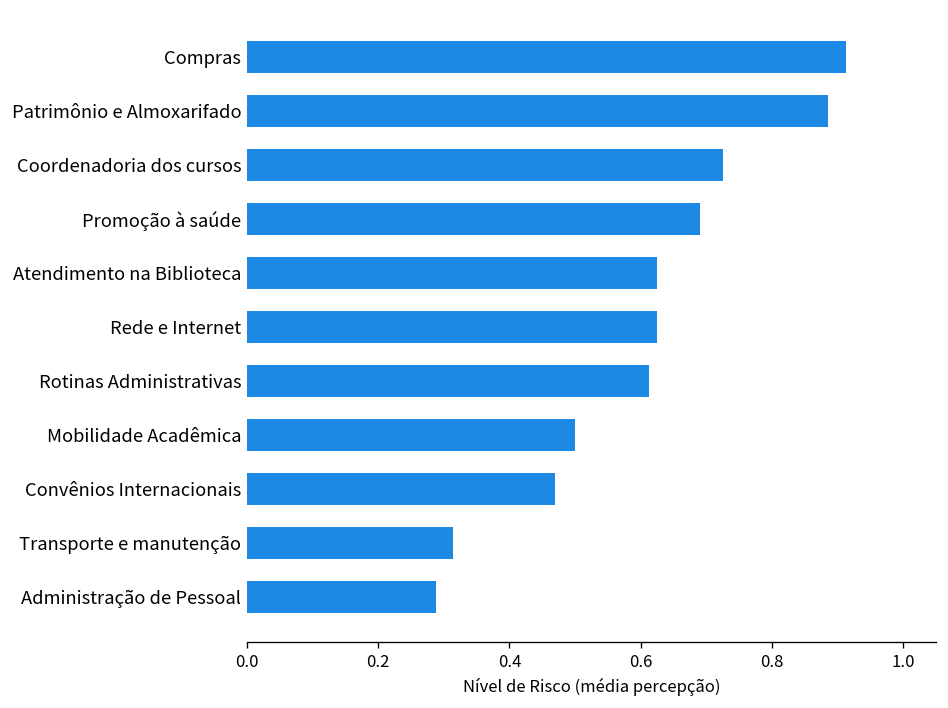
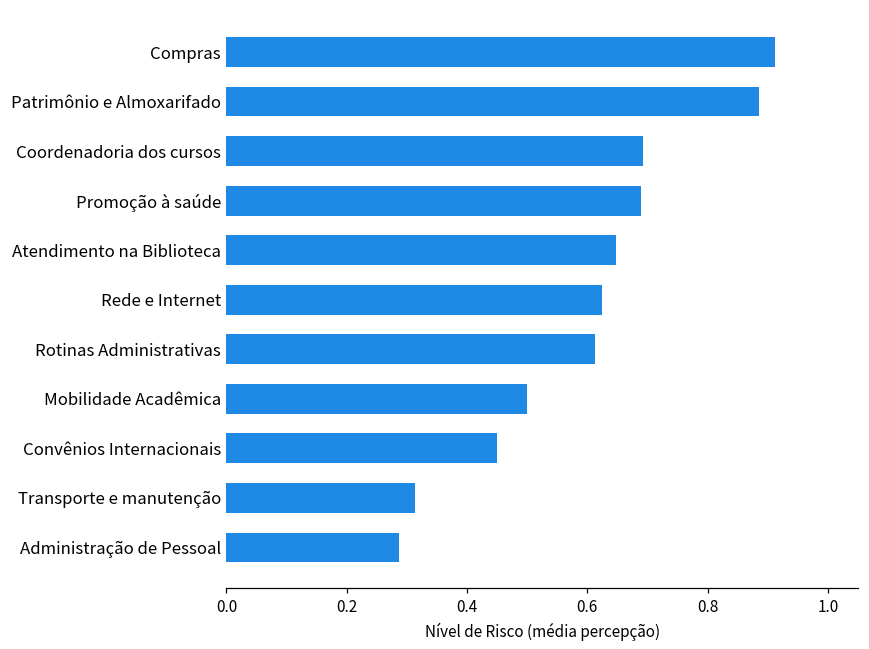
  {
    "Compras": 0.91,
    "Patrimônio e Almoxarifado": 0.89,
-   "Coordenadoria dos cursos": 0.73,
+   "Coordenadoria dos cursos": 0.69,
    "Promoção à saúde": 0.69,
-   "Atendimento na Biblioteca": 0.63,
+   "Atendimento na Biblioteca": 0.65,
    "Rede e Internet": 0.63,
    "Rotinas Administrativas": 0.61,
    "Mobilidade Acadêmica": 0.50,
-   "Convênios Internacionais": 0.47,
+   "Convênios Internacionais": 0.45,
    "Transporte e manutenção": 0.31,
    "Administração de Pessoal": 0.29
  }
